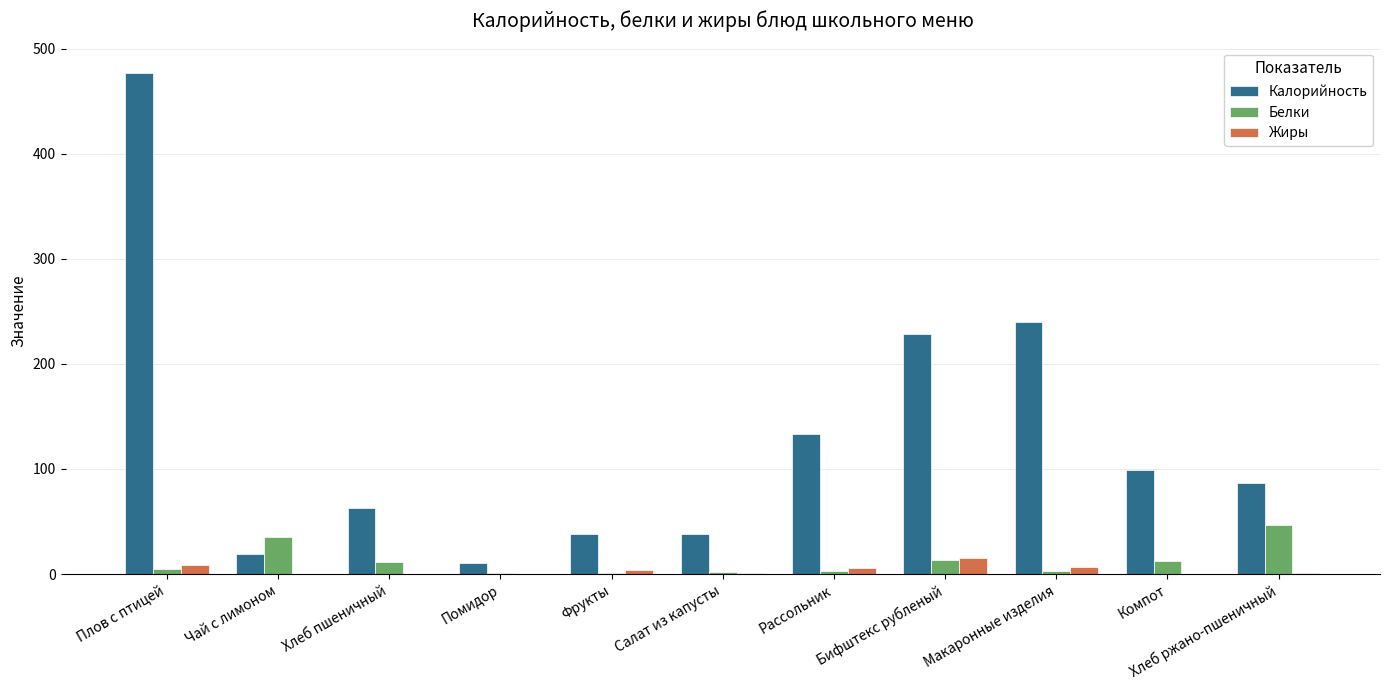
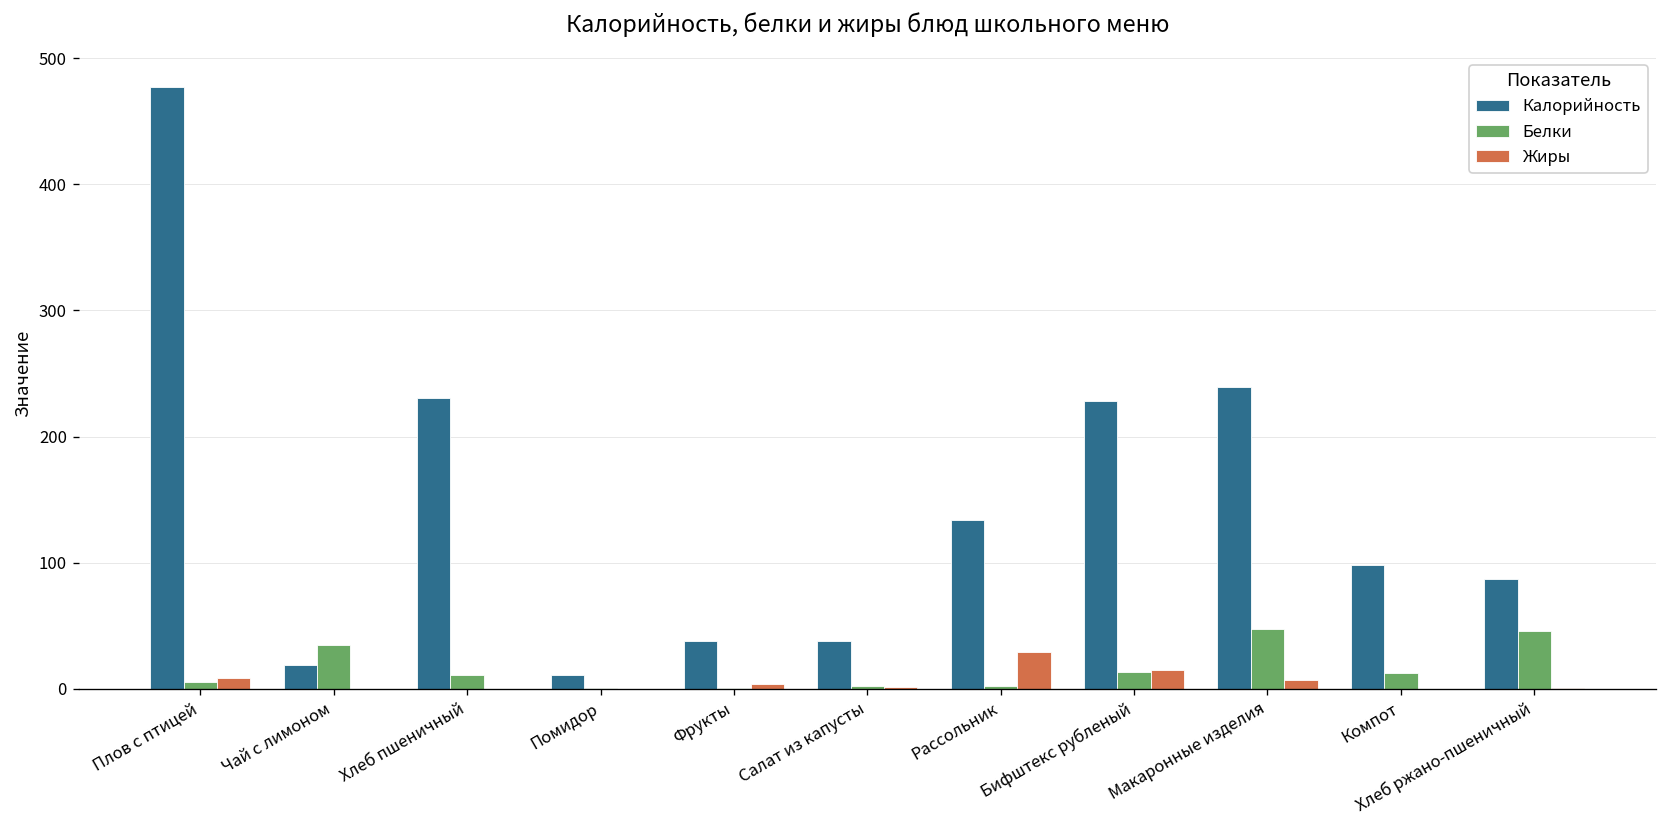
  {
    "Калорийность": {
      "Плов с птицей": 477,
      "Чай с лимоном": 19,
-     "Хлеб пшеничный": 63,
+     "Хлеб пшеничный": 230,
      "Помидор": 11,
      "Фрукты": 38,
      "Салат из капусты": 38,
      "Рассольник": 134,
      "Бифштекс рубленый": 228,
      "Макаронные изделия": 239,
      "Компот": 99,
      "Хлеб ржано-пшеничный": 87
    },
    "Белки": {
      "Плов с птицей": 5,
      "Чай с лимоном": 35,
      "Хлеб пшеничный": 11,
      "Рассольник": 3,
      "Бифштекс рубленый": 13,
-     "Макаронные изделия": 3,
+     "Макаронные изделия": 47,
      "Компот": 12,
      "Хлеб ржано-пшеничный": 46
    },
    "Жиры": {
      "Плов с птицей": 9,
      "Чай с лимоном": 0,
      "Фрукты": 4,
-     "Рассольник": 6,
+     "Рассольник": 29,
      "Бифштекс рубленый": 15,
      "Макаронные изделия": 7,
      "Компот": 0
    }
  }
